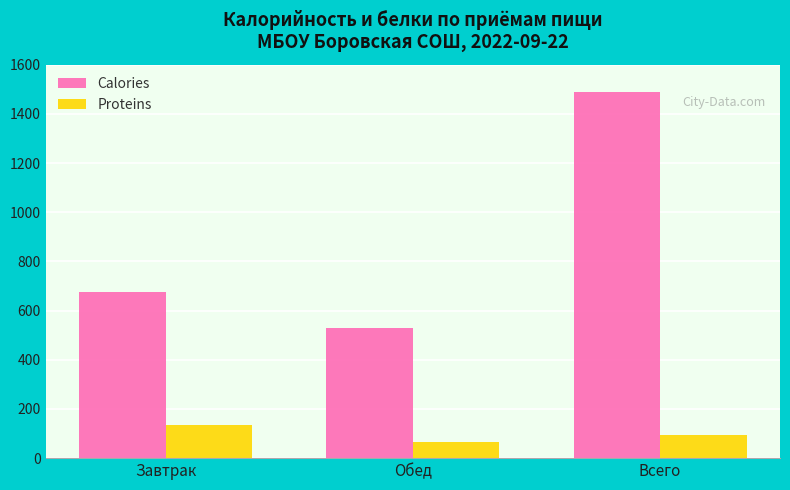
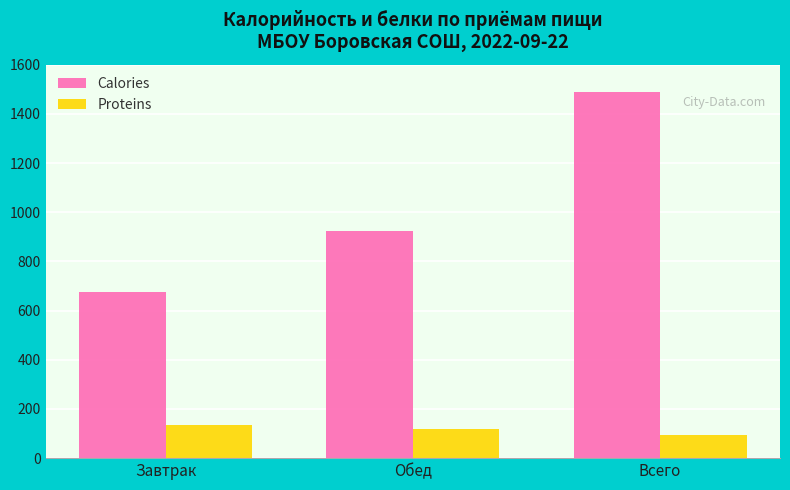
  {
    "Calories": {
      "Завтрак": 680,
-     "Обед": 530,
+     "Обед": 920,
      "Всего": 1490
    },
    "Proteins": {
      "Завтрак": 130,
-     "Обед": 70,
+     "Обед": 120,
      "Всего": 90
    }
  }
